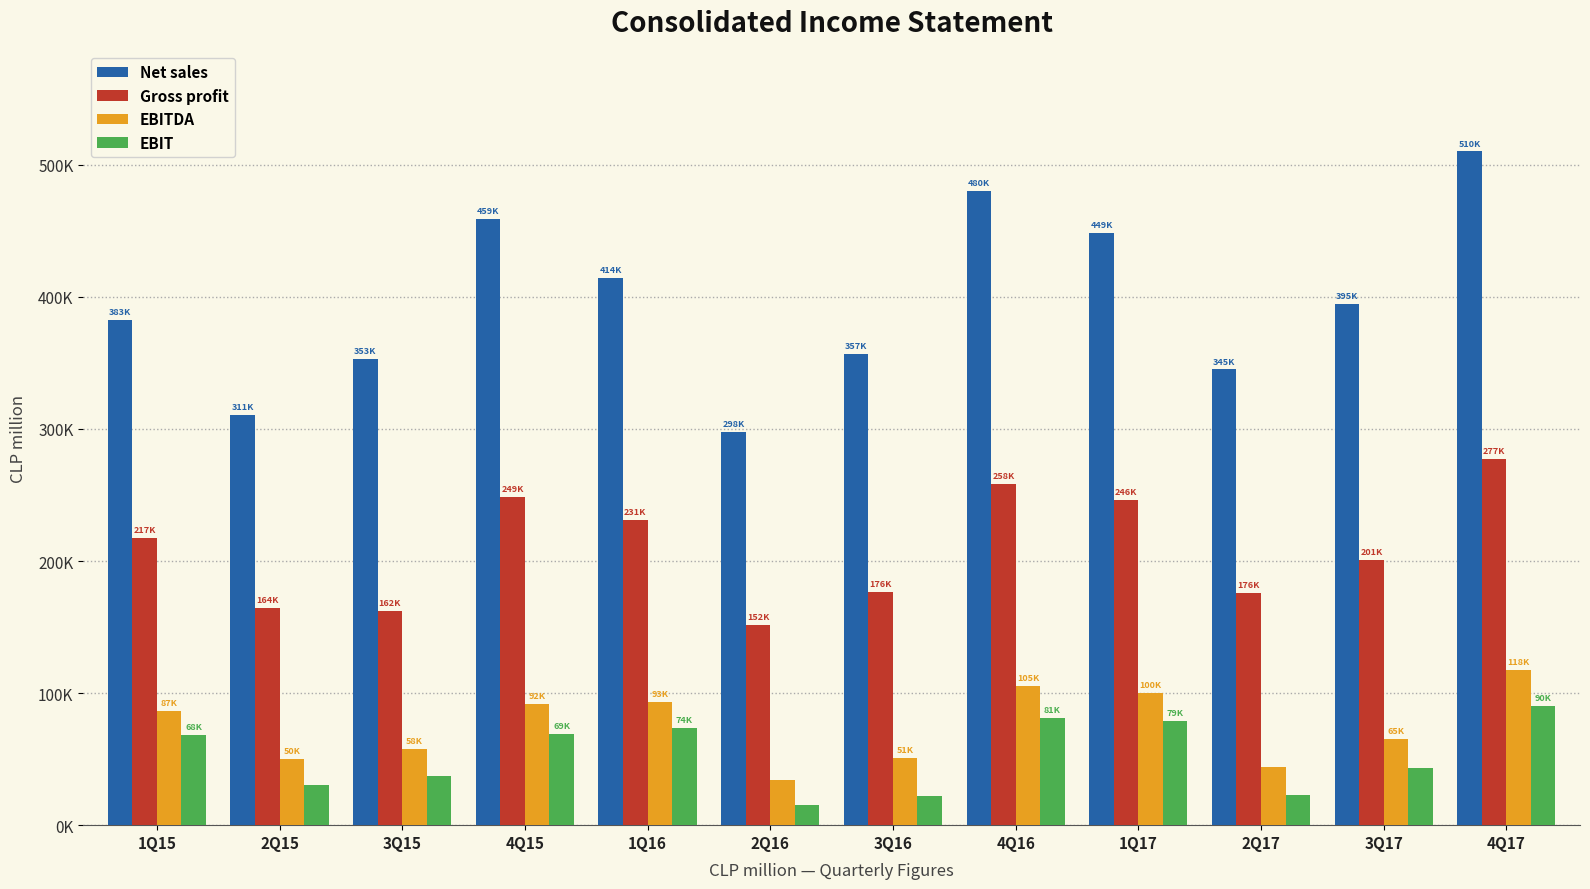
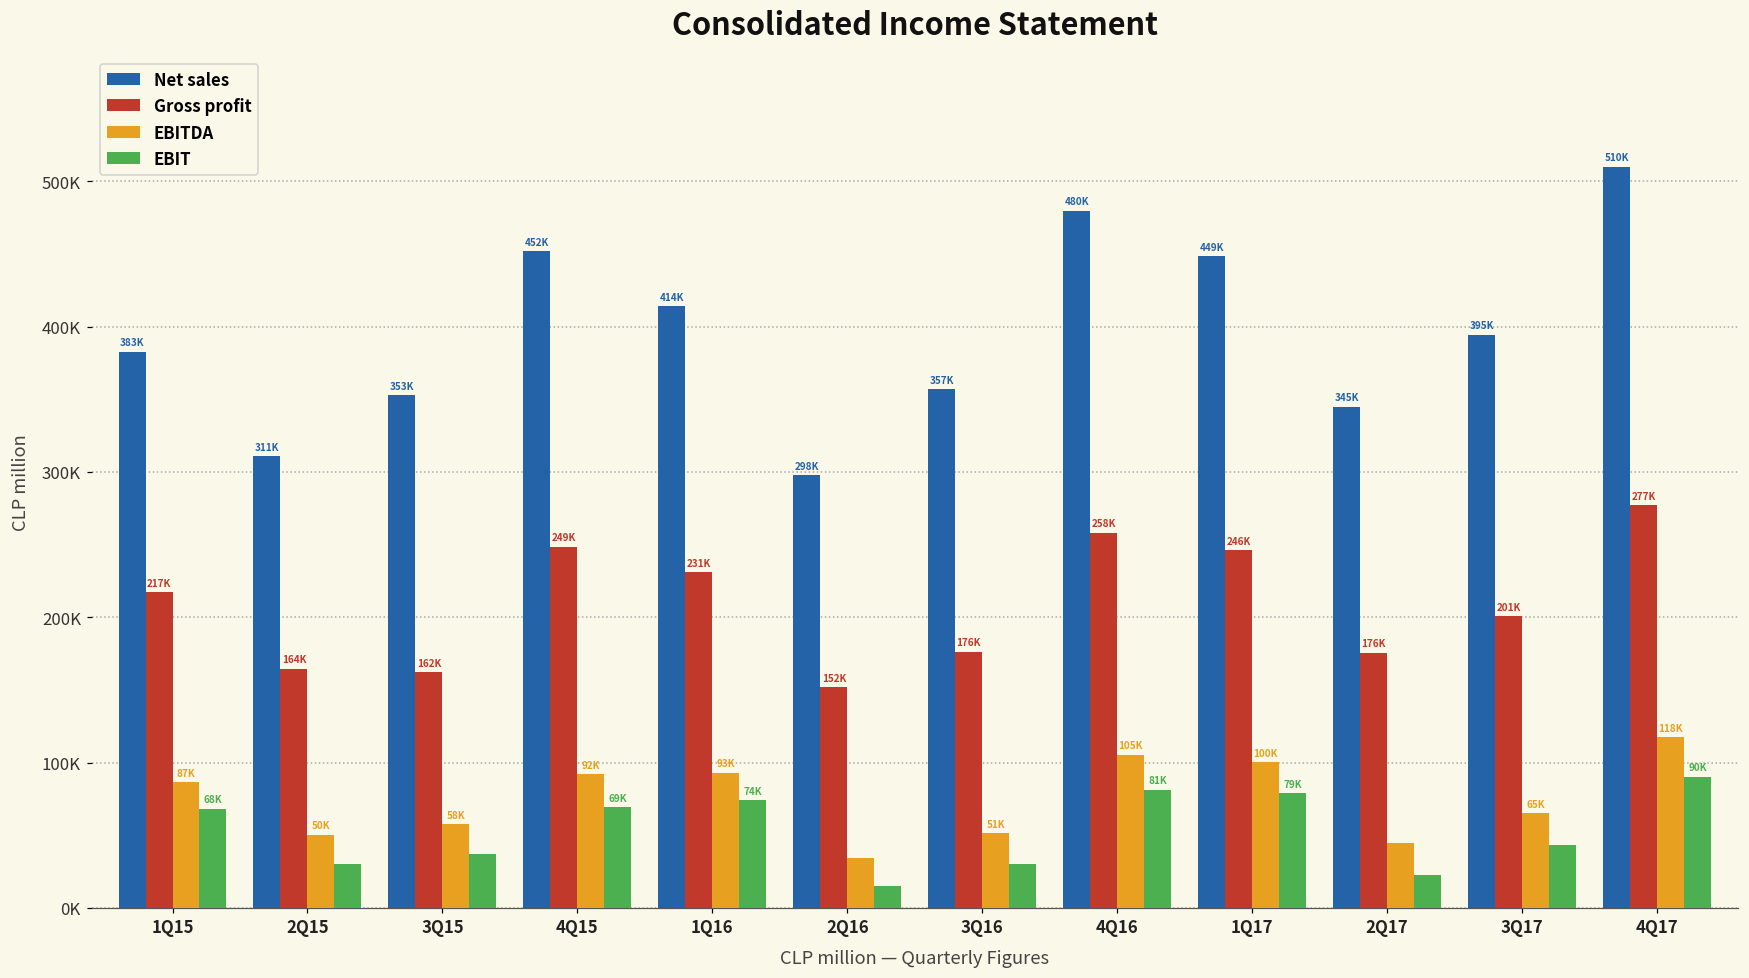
  {
    "Net sales": {
      "1Q15": "383K",
      "2Q15": "311K",
      "3Q15": "353K",
-     "4Q15": "459K",
+     "4Q15": "452K",
      "1Q16": "414K",
      "2Q16": "298K",
      "3Q16": "357K",
      "4Q16": "480K",
      "1Q17": "449K",
      "2Q17": "345K",
      "3Q17": "395K",
      "4Q17": "510K"
    },
    "Gross profit": {
      "1Q15": "217K",
      "2Q15": "164K",
      "3Q15": "162K",
      "4Q15": "249K",
      "1Q16": "231K",
      "2Q16": "152K",
      "3Q16": "176K",
      "4Q16": "258K",
      "1Q17": "246K",
      "2Q17": "176K",
      "3Q17": "201K",
      "4Q17": "277K"
    },
    "EBITDA": {
      "1Q15": "87K",
      "2Q15": "50K",
      "3Q15": "58K",
      "4Q15": "92K",
      "1Q16": "93K",
      "3Q16": "51K",
      "4Q16": "105K",
      "1Q17": "100K",
      "3Q17": "65K",
      "4Q17": "118K"
    },
    "EBIT": {
      "2Q15": "30000",
      "3Q15": "37000",
      "2Q16": "15000",
-     "3Q16": "22000",
+     "3Q16": "30000",
      "2Q17": "23000",
      "3Q17": "43000"
    }
  }
